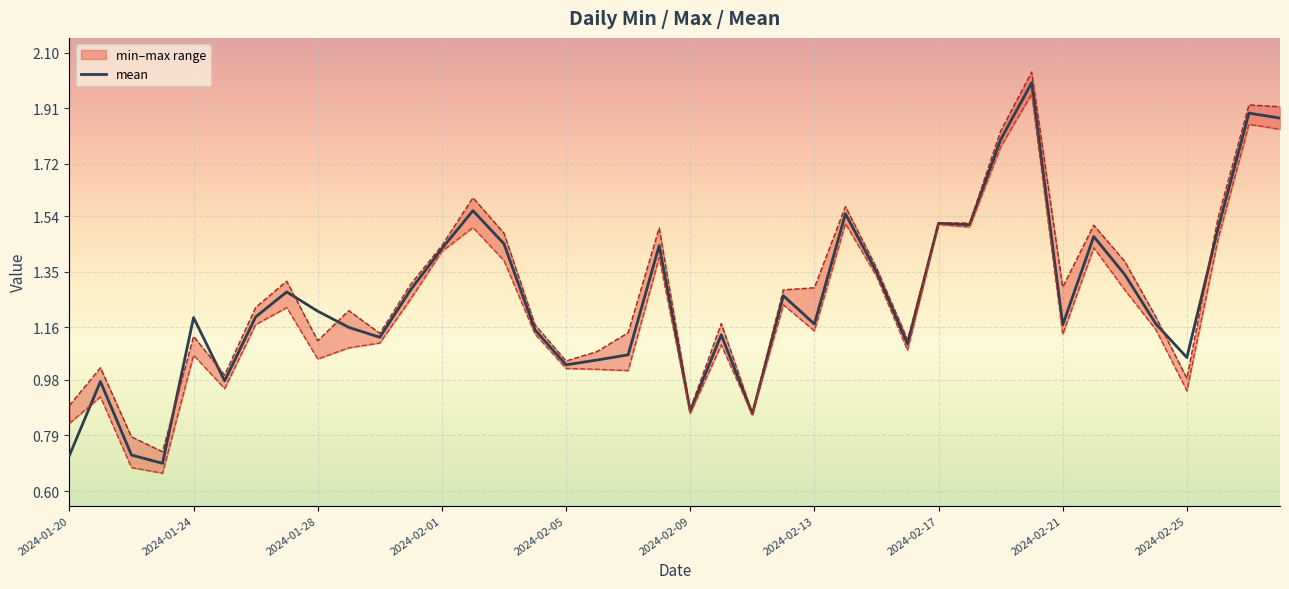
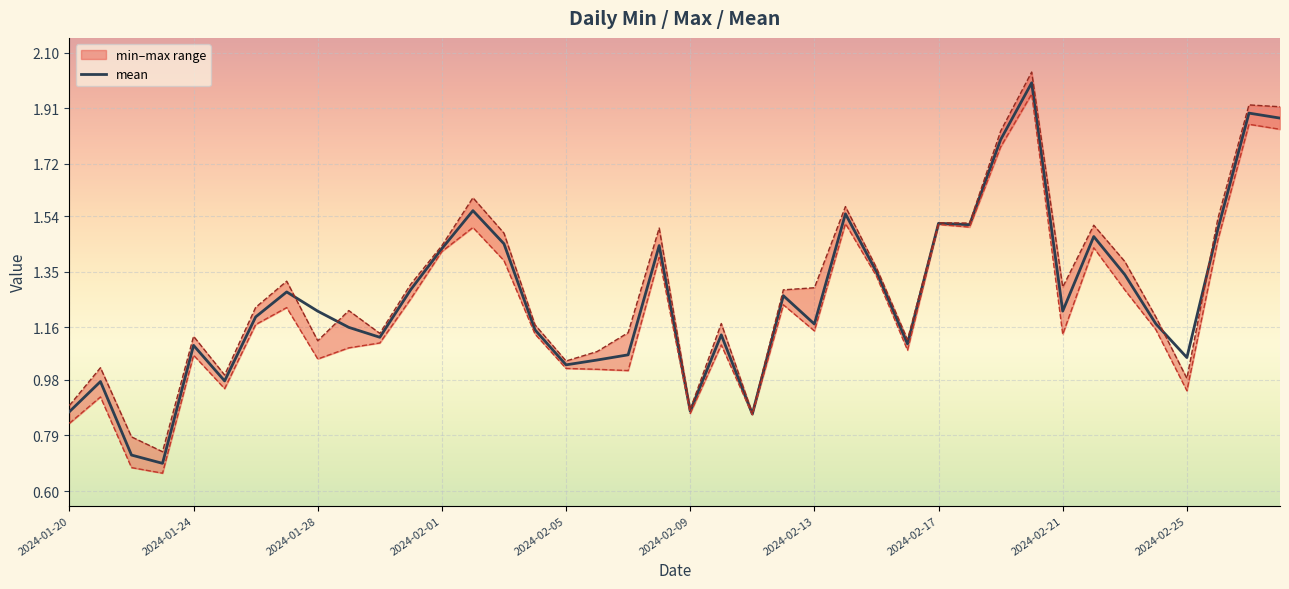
  {
    "mean": {
-     "2024-01-20": 0.72,
-     "2024-01-24": 1.19,
+     "2024-01-20": 0.87,
+     "2024-01-24": 1.10,
      "2024-01-28": 1.22,
      "2024-02-01": 1.43,
      "2024-02-05": 1.03,
      "2024-02-13": 1.17,
-     "2024-02-21": 1.17,
+     "2024-02-21": 1.22,
      "2024-02-25": 1.06
    }
  }
